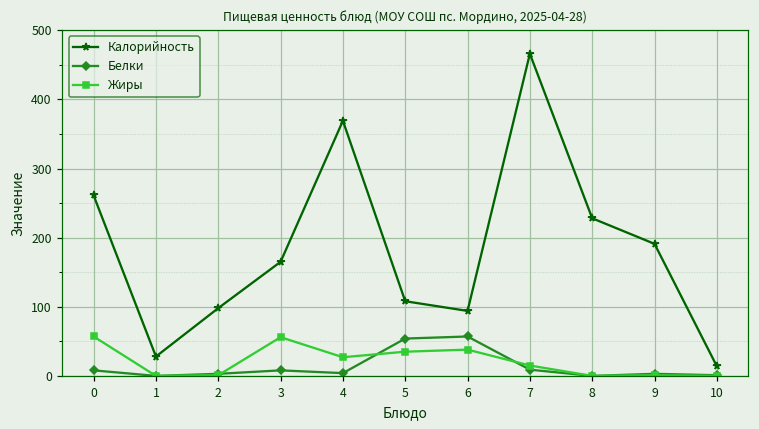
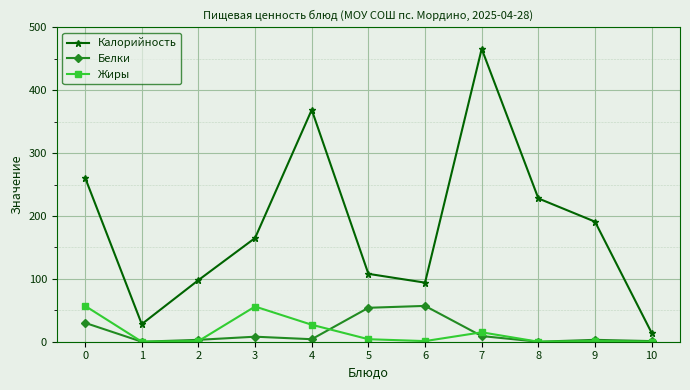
  {
    "Калорийность": {
      "0": 260,
      "1": 30,
      "2": 100,
      "3": 170,
      "4": 370,
      "5": 110,
      "6": 90,
      "7": 470,
      "8": 230,
      "9": 190,
      "10": 10
    },
    "Белки": {
-     "0": 10,
+     "0": 30,
      "3": 10,
      "4": 0,
      "5": 50,
      "6": 60,
      "7": 10
    },
    "Жиры": {
      "0": 60,
      "3": 60,
      "4": 30,
-     "5": 40,
-     "6": 40,
+     "5": 0,
+     "6": 0,
      "7": 20
    }
  }
